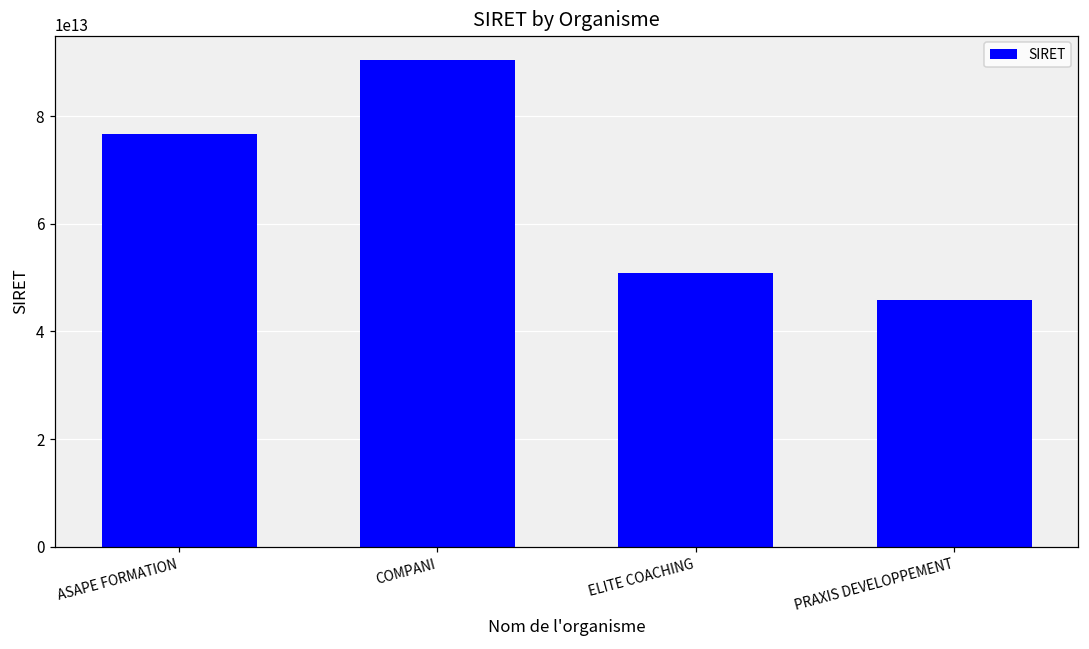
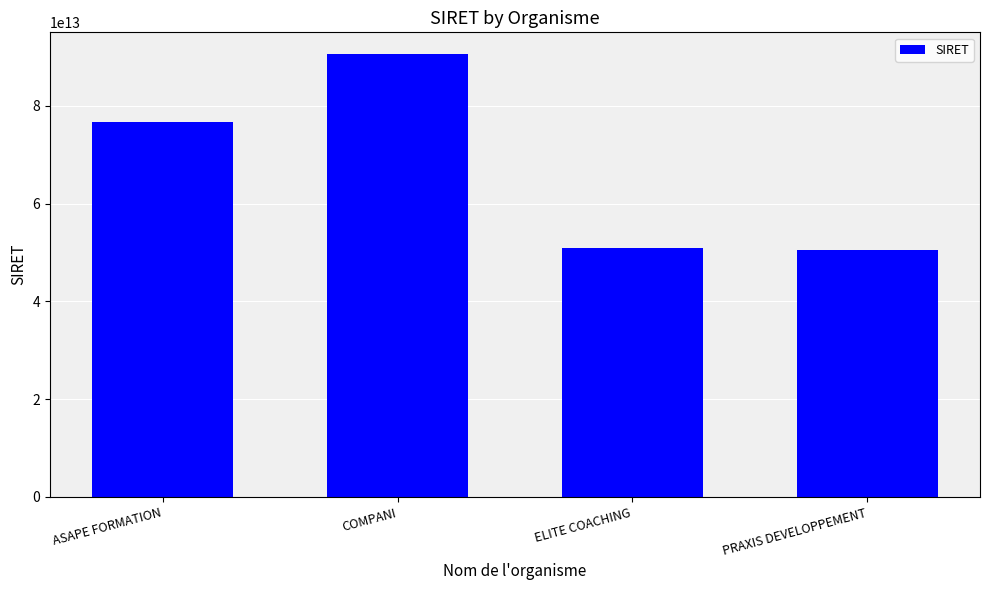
  {
    "ASAPE FORMATION": 77000000000000,
    "COMPANI": 91000000000000,
    "ELITE COACHING": 51000000000000,
-   "PRAXIS DEVELOPPEMENT": 46000000000000
+   "PRAXIS DEVELOPPEMENT": 51000000000000
  }
